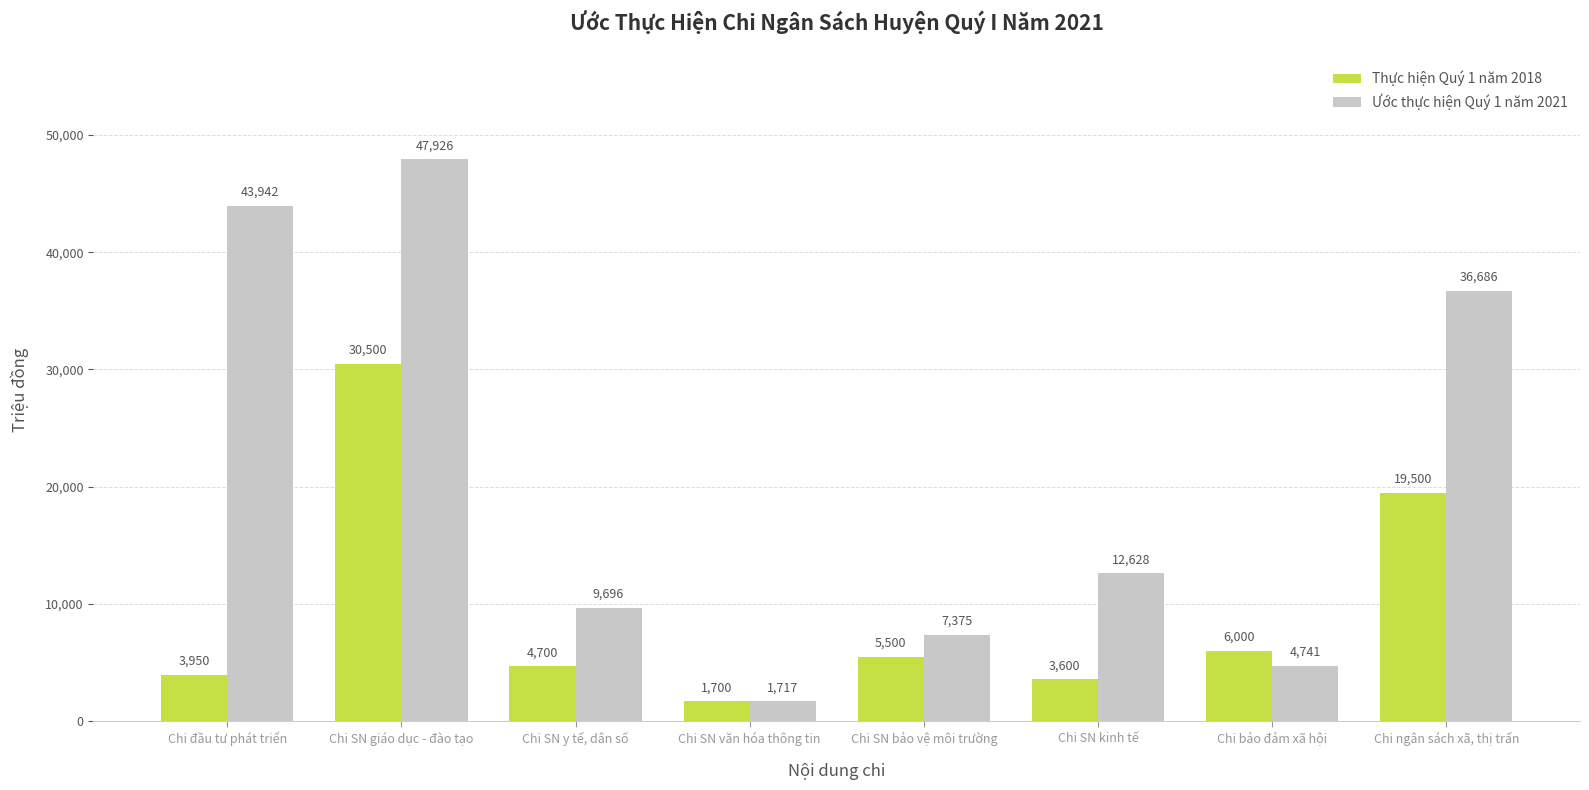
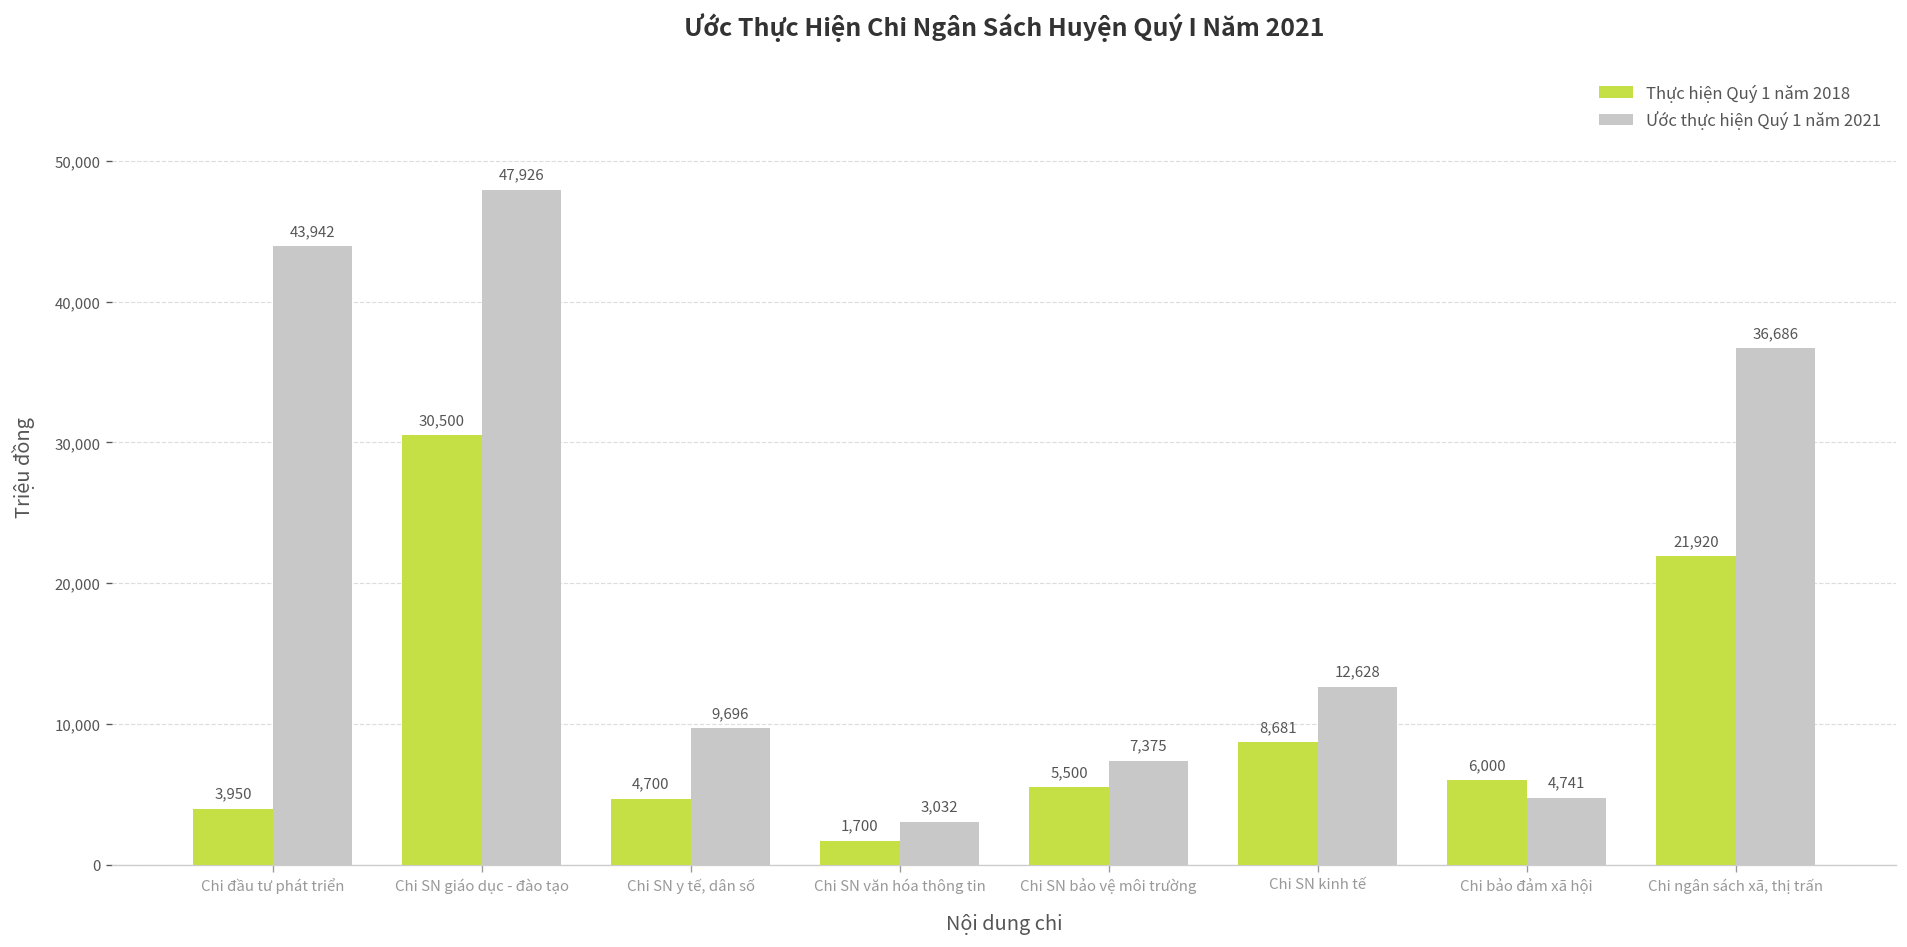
  {
    "Thực hiện Quý 1 năm 2018": {
      "Chi đầu tư phát triển": "3,950",
      "Chi SN giáo dục - đào tạo": "30,500",
      "Chi SN y tế, dân số": "4,700",
      "Chi SN văn hóa thông tin": "1,700",
      "Chi SN bảo vệ môi trường": "5,500",
-     "Chi SN kinh tế": "3,600",
+     "Chi SN kinh tế": "8,681",
      "Chi bảo đảm xã hội": "6,000",
-     "Chi ngân sách xã, thị trấn": "19,500"
+     "Chi ngân sách xã, thị trấn": "21,920"
    },
    "Ước thực hiện Quý 1 năm 2021": {
      "Chi đầu tư phát triển": "43,942",
      "Chi SN giáo dục - đào tạo": "47,926",
      "Chi SN y tế, dân số": "9,696",
-     "Chi SN văn hóa thông tin": "1,717",
+     "Chi SN văn hóa thông tin": "3,032",
      "Chi SN bảo vệ môi trường": "7,375",
      "Chi SN kinh tế": "12,628",
      "Chi bảo đảm xã hội": "4,741",
      "Chi ngân sách xã, thị trấn": "36,686"
    }
  }
